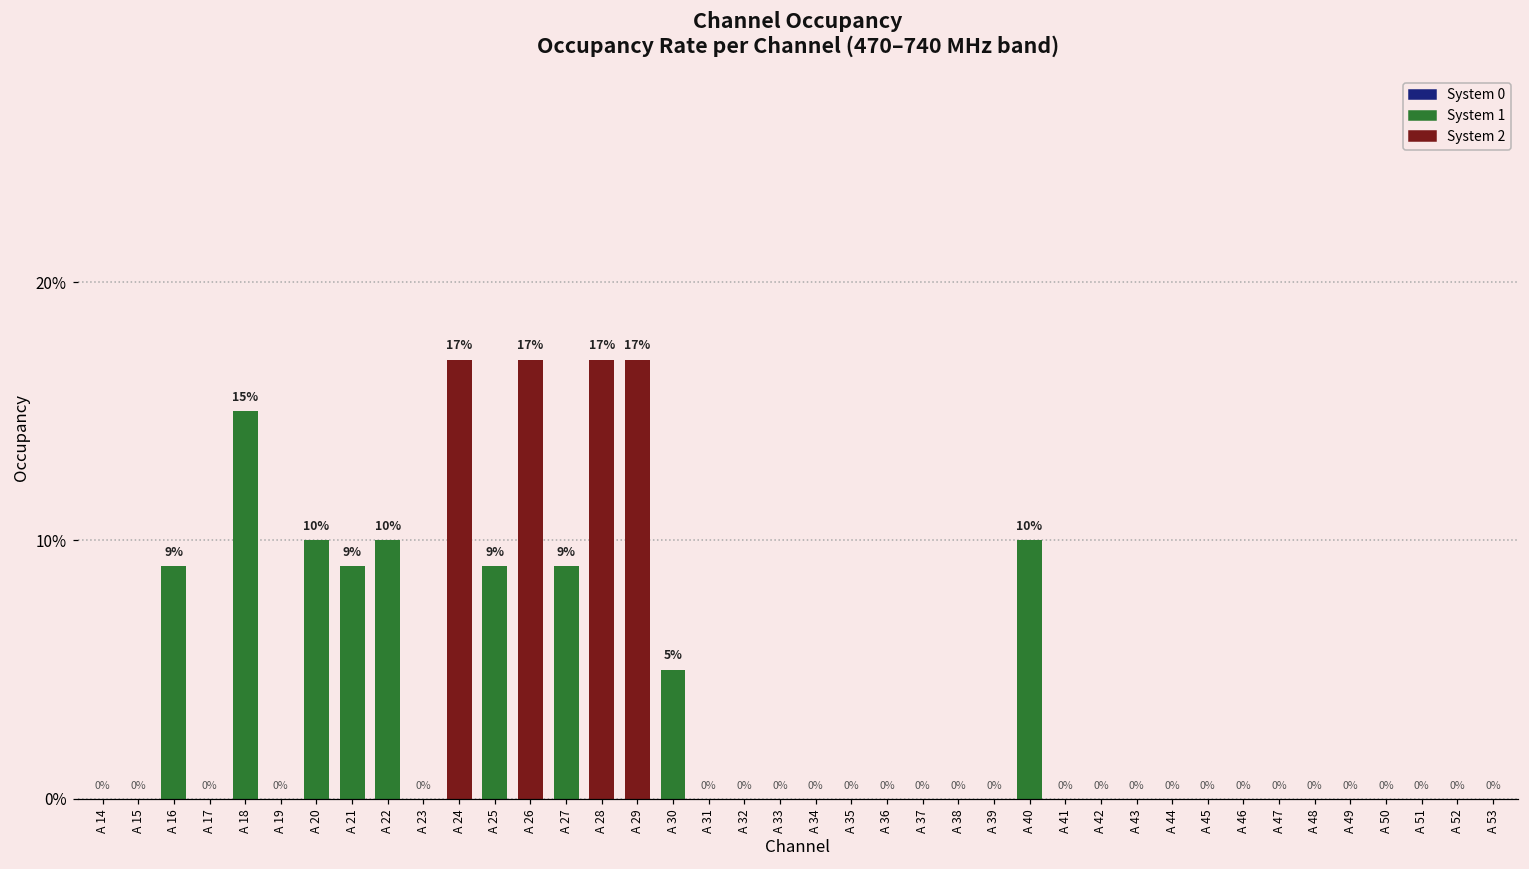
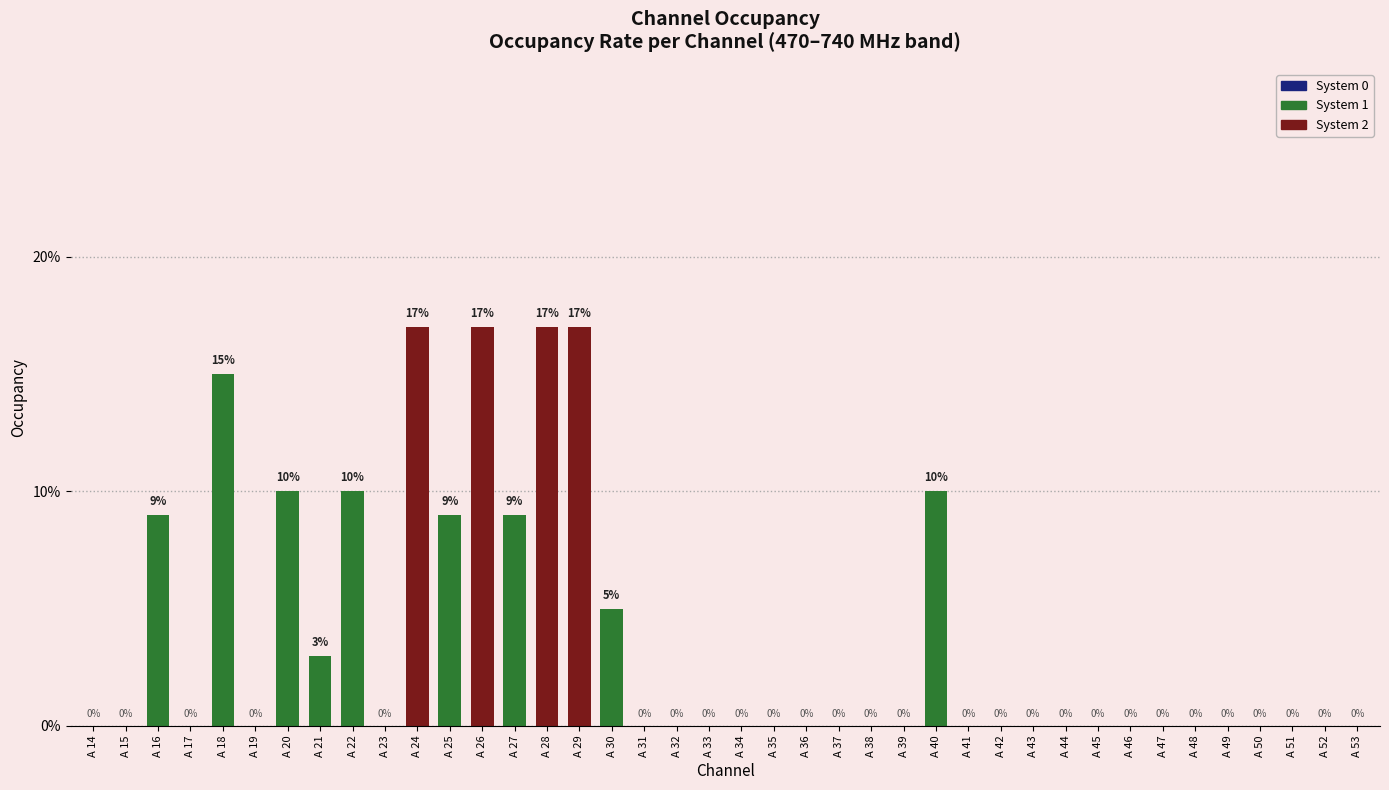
  {
    "A 14": "0%",
    "A 15": "0%",
    "A 16": "9%",
    "A 17": "0%",
    "A 18": "15%",
    "A 19": "0%",
    "A 20": "10%",
-   "A 21": "9%",
+   "A 21": "3%",
    "A 22": "10%",
    "A 23": "0%",
    "A 24": "17%",
    "A 25": "9%",
    "A 26": "17%",
    "A 27": "9%",
    "A 28": "17%",
    "A 29": "17%",
    "A 30": "5%",
    "A 31": "0%",
    "A 32": "0%",
    "A 33": "0%",
    "A 34": "0%",
    "A 35": "0%",
    "A 36": "0%",
    "A 37": "0%",
    "A 38": "0%",
    "A 39": "0%",
    "A 40": "10%",
    "A 41": "0%",
    "A 42": "0%",
    "A 43": "0%",
    "A 44": "0%",
    "A 45": "0%",
    "A 46": "0%",
    "A 47": "0%",
    "A 48": "0%",
    "A 49": "0%",
    "A 50": "0%",
    "A 51": "0%",
    "A 52": "0%",
    "A 53": "0%"
  }
